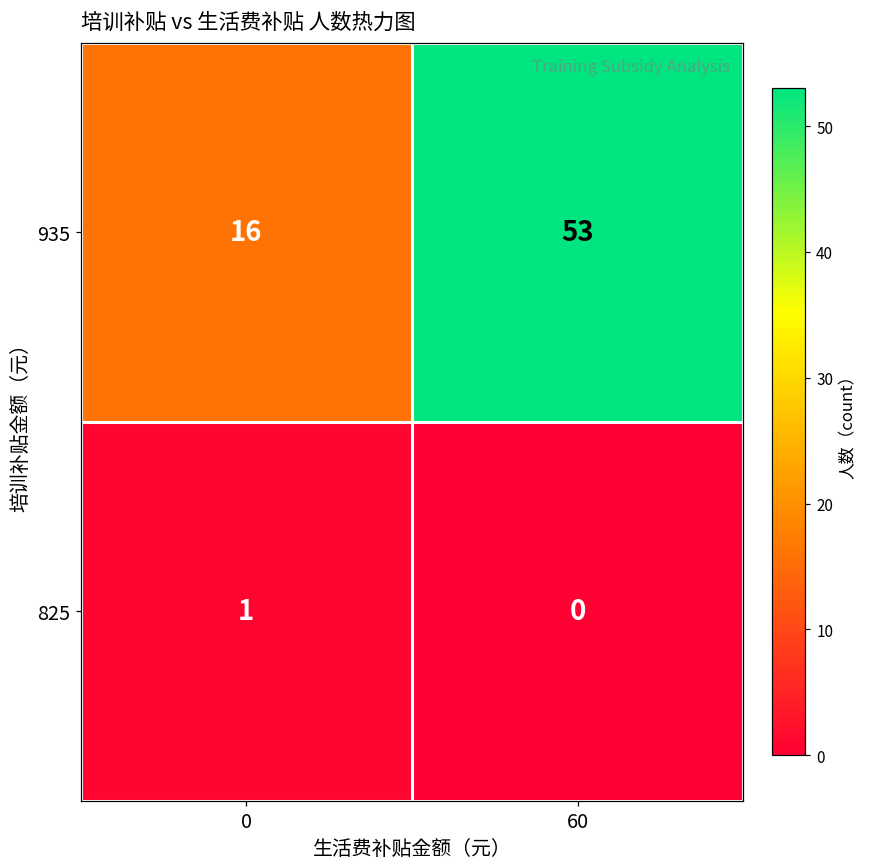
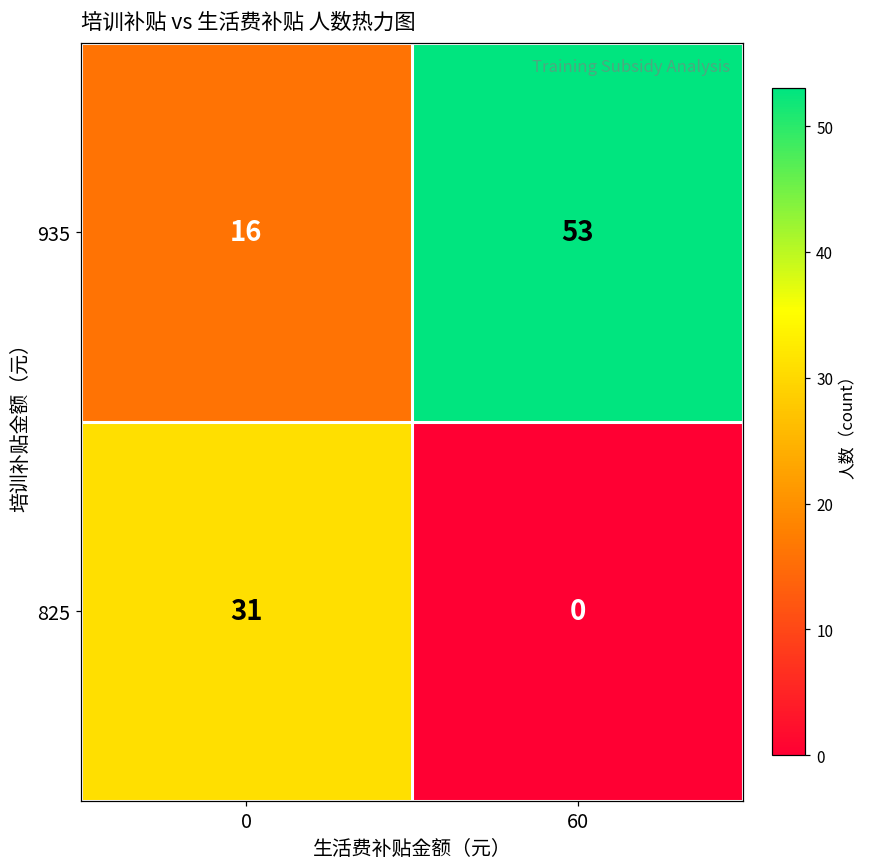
  {
    "935": {
      "0": 16
    },
    "825": {
-     "0": 1,
+     "0": 31,
      "60": 0
    }
  }
